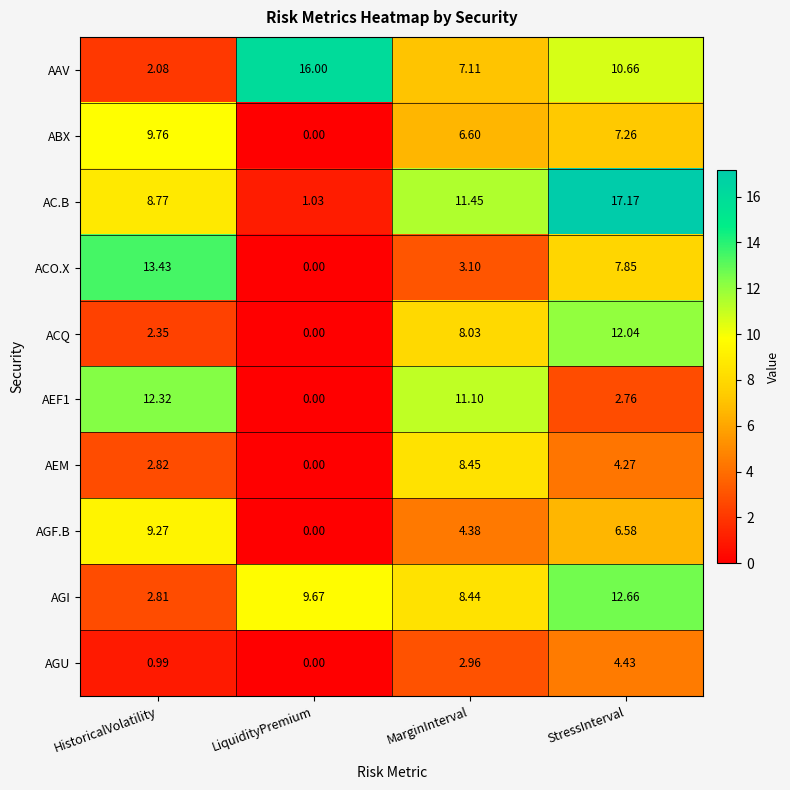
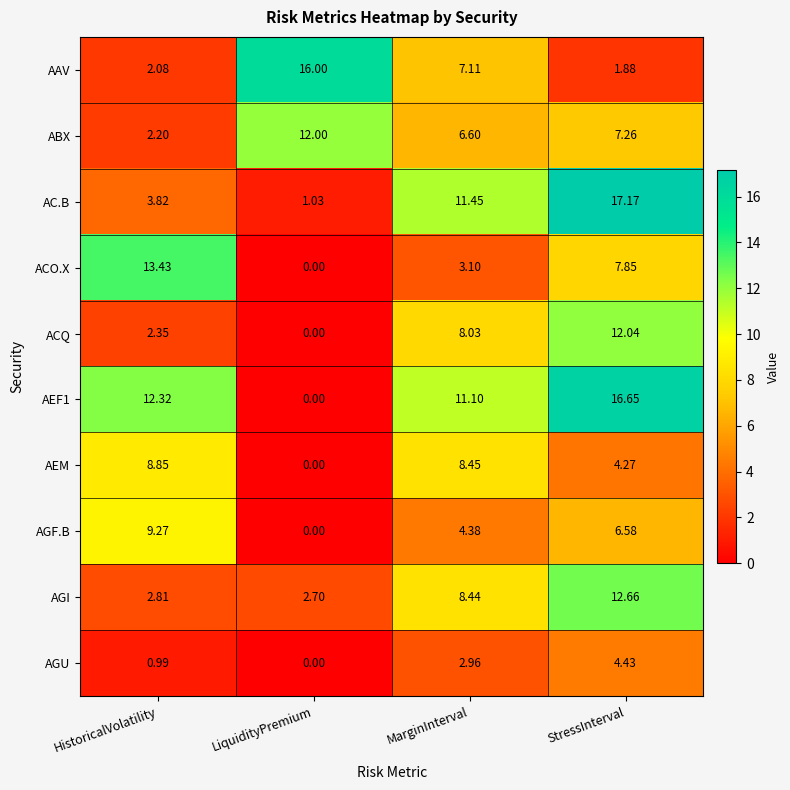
  {
    "AAV": {
      "HistoricalVolatility": 2.08,
      "LiquidityPremium": 16.00,
      "MarginInterval": 7.11,
-     "StressInterval": 10.66
+     "StressInterval": 1.88
    },
    "ABX": {
-     "HistoricalVolatility": 9.76,
-     "LiquidityPremium": 0.00,
+     "HistoricalVolatility": 2.20,
+     "LiquidityPremium": 12.00,
      "MarginInterval": 6.60,
      "StressInterval": 7.26
    },
    "AC.B": {
-     "HistoricalVolatility": 8.77,
+     "HistoricalVolatility": 3.82,
      "LiquidityPremium": 1.03,
      "MarginInterval": 11.45,
      "StressInterval": 17.17
    },
    "ACO.X": {
      "HistoricalVolatility": 13.43,
      "LiquidityPremium": 0.00,
      "MarginInterval": 3.10,
      "StressInterval": 7.85
    },
    "ACQ": {
      "HistoricalVolatility": 2.35,
      "LiquidityPremium": 0.00,
      "MarginInterval": 8.03,
      "StressInterval": 12.04
    },
    "AEF1": {
      "HistoricalVolatility": 12.32,
      "LiquidityPremium": 0.00,
      "MarginInterval": 11.10,
-     "StressInterval": 2.76
+     "StressInterval": 16.65
    },
    "AEM": {
-     "HistoricalVolatility": 2.82,
+     "HistoricalVolatility": 8.85,
      "LiquidityPremium": 0.00,
      "MarginInterval": 8.45,
      "StressInterval": 4.27
    },
    "AGF.B": {
      "HistoricalVolatility": 9.27,
      "LiquidityPremium": 0.00,
      "MarginInterval": 4.38,
      "StressInterval": 6.58
    },
    "AGI": {
      "HistoricalVolatility": 2.81,
-     "LiquidityPremium": 9.67,
+     "LiquidityPremium": 2.70,
      "MarginInterval": 8.44,
      "StressInterval": 12.66
    },
    "AGU": {
      "HistoricalVolatility": 0.99,
      "LiquidityPremium": 0.00,
      "MarginInterval": 2.96,
      "StressInterval": 4.43
    }
  }
